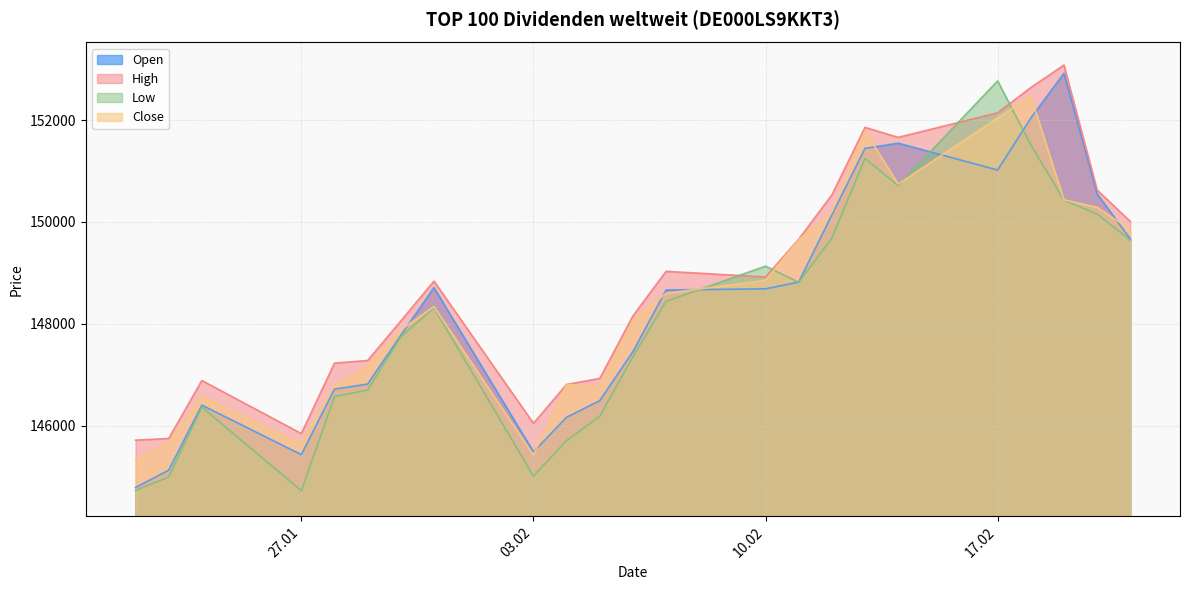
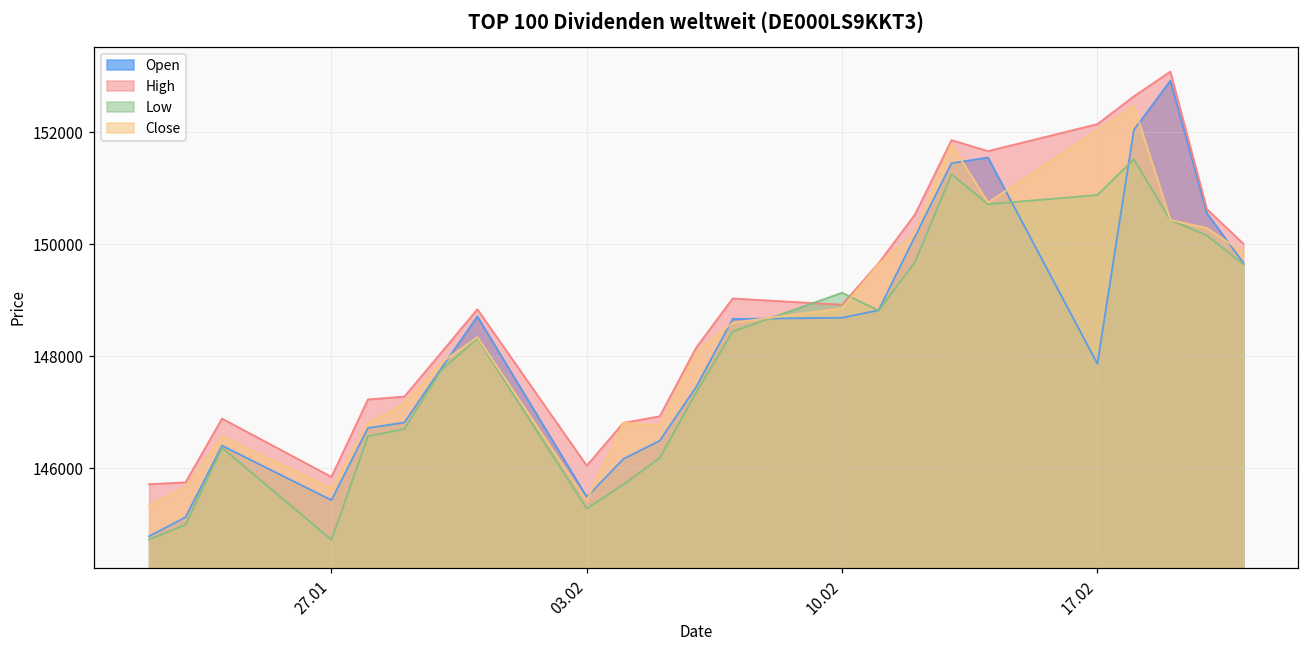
  {
    "Open": {
      "27.01": 145400,
      "03.02": 145500,
      "10.02": 148700,
-     "17.02": 151000
+     "17.02": 147900
    },
    "Low": {
      "27.01": 144700,
-     "03.02": 145000,
+     "03.02": 145300,
      "10.02": 149100,
-     "17.02": 152800
+     "17.02": 150900
    }
  }
